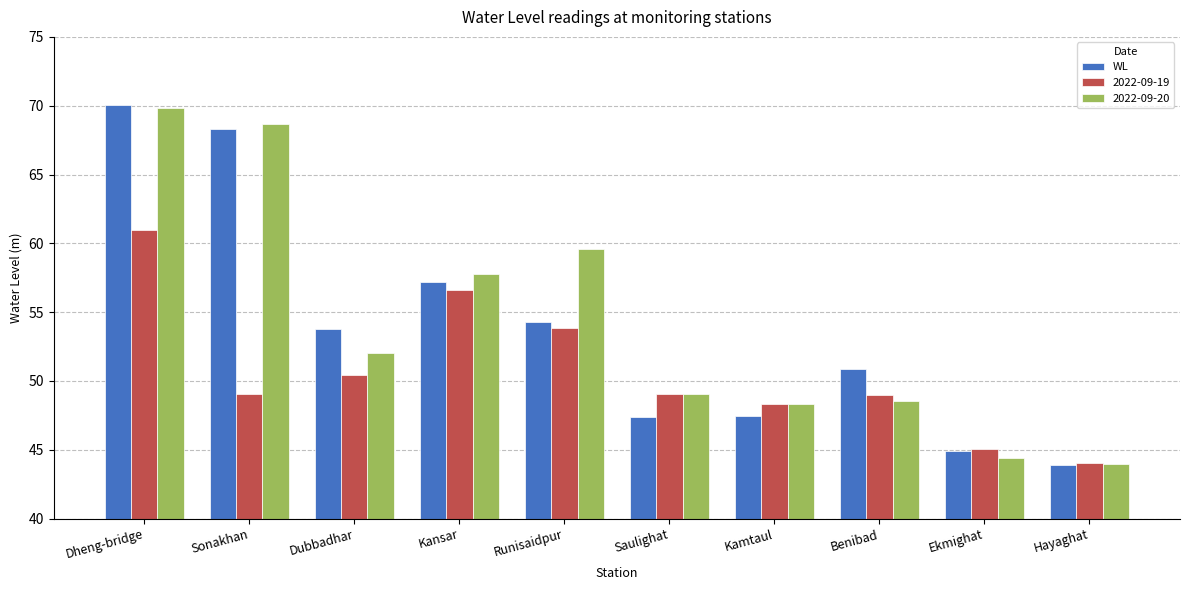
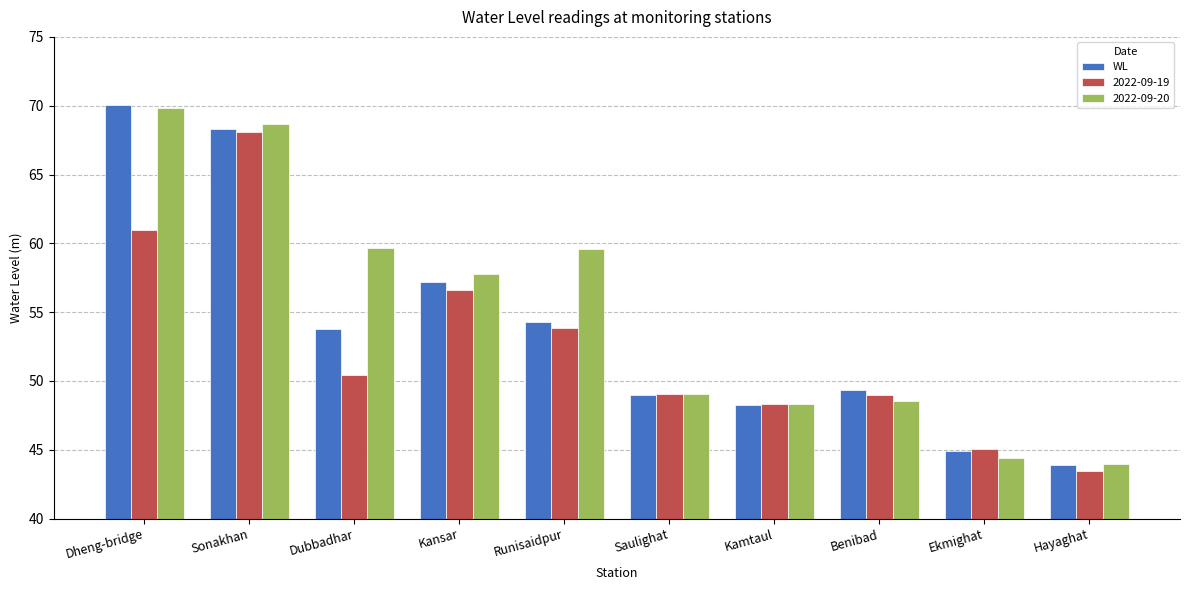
  {
    "WL": {
      "Dheng-bridge": 70.1,
      "Sonakhan": 68.3,
      "Dubbadhar": 53.8,
      "Kansar": 57.2,
      "Runisaidpur": 54.3,
-     "Saulighat": 47.4,
-     "Kamtaul": 47.4,
-     "Benibad": 50.9,
+     "Saulighat": 49.0,
+     "Kamtaul": 48.3,
+     "Benibad": 49.3,
      "Ekmighat": 44.9,
      "Hayaghat": 43.9
    },
    "2022-09-19": {
      "Dheng-bridge": 61.0,
-     "Sonakhan": 49.1,
+     "Sonakhan": 68.1,
      "Dubbadhar": 50.4,
      "Kansar": 56.6,
      "Runisaidpur": 53.8,
      "Saulighat": 49.0,
      "Kamtaul": 48.3,
      "Benibad": 49.0,
      "Ekmighat": 45.1,
-     "Hayaghat": 44.0
+     "Hayaghat": 43.4
    },
    "2022-09-20": {
      "Dheng-bridge": 69.8,
      "Sonakhan": 68.7,
-     "Dubbadhar": 52.0,
+     "Dubbadhar": 59.7,
      "Kansar": 57.8,
      "Runisaidpur": 59.6,
      "Saulighat": 49.0,
      "Kamtaul": 48.3,
      "Benibad": 48.6,
      "Ekmighat": 44.4,
      "Hayaghat": 43.9
    }
  }
